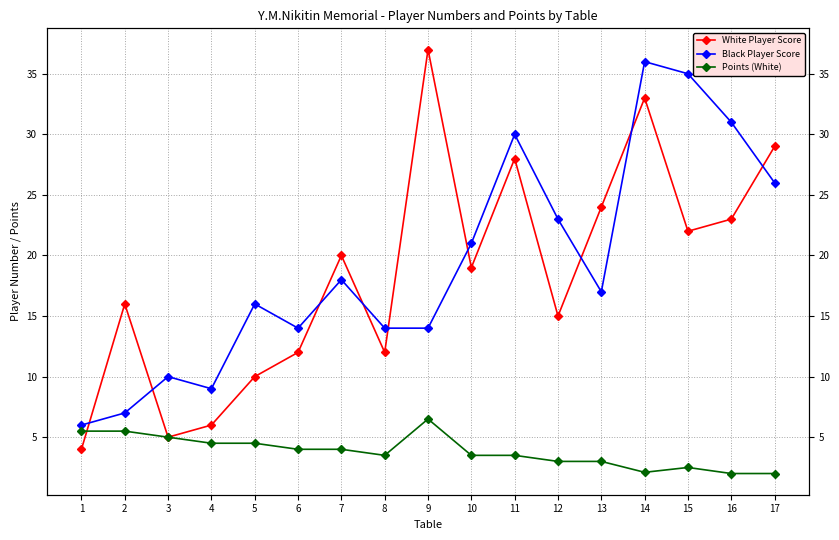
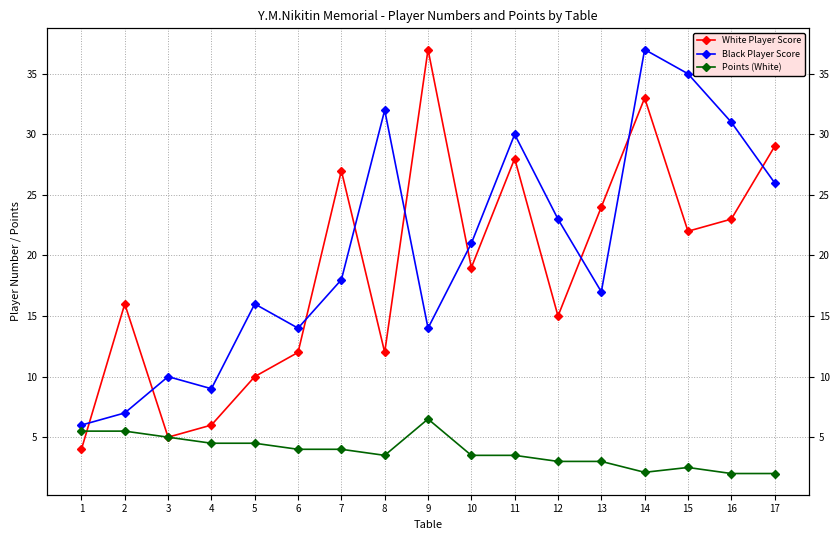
  {
    "White Player Score": {
      "1": 4,
      "2": 16,
      "4": 6,
      "5": 10,
      "6": 12,
-     "7": 20,
+     "7": 27,
      "8": 12,
      "9": 37,
      "10": 19,
      "11": 28,
      "12": 15,
      "13": 24,
      "14": 33,
      "15": 22,
      "16": 23,
      "17": 29
    },
    "Black Player Score": {
      "1": 6,
      "2": 7,
      "3": 10,
      "4": 9,
      "5": 16,
      "6": 14,
      "7": 18,
-     "8": 14,
+     "8": 32,
      "9": 14,
      "10": 21,
      "11": 30,
      "12": 23,
      "13": 17,
-     "14": 36,
+     "14": 37,
      "15": 35,
      "16": 31,
      "17": 26
    },
    "Points (White)": {
      "1": 5.5,
      "2": 5.5,
      "4": 4.5,
      "5": 4.5,
      "6": 4,
      "7": 4,
      "8": 3.5,
      "9": 6.5,
      "10": 3.5,
      "11": 3.5,
      "12": 3,
      "13": 3,
      "14": 2,
      "15": 2.5,
      "16": 2,
      "17": 2
    }
  }
